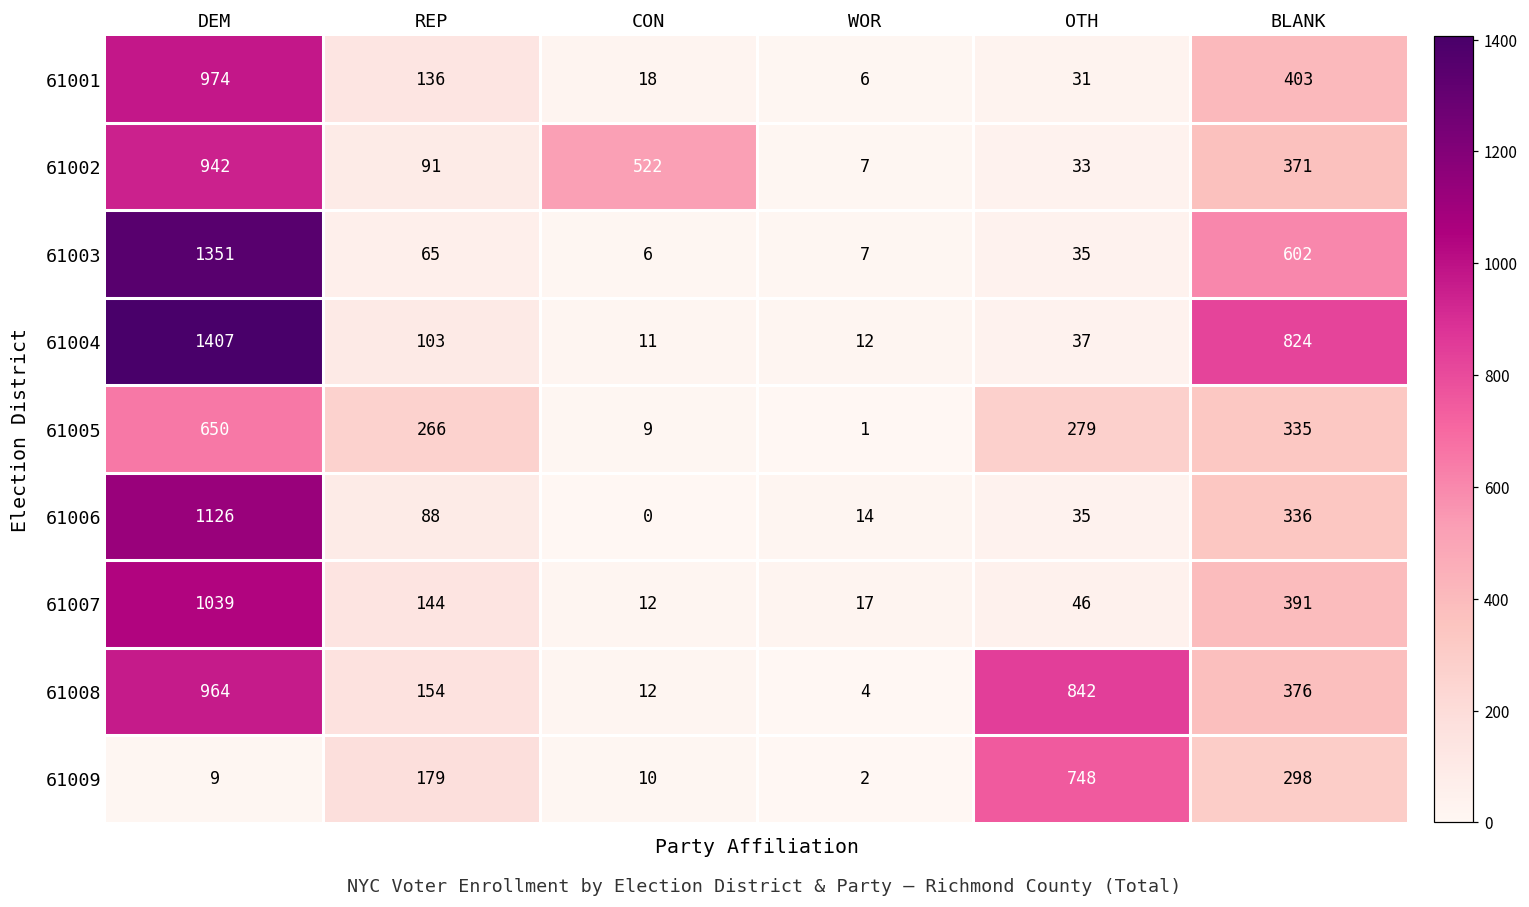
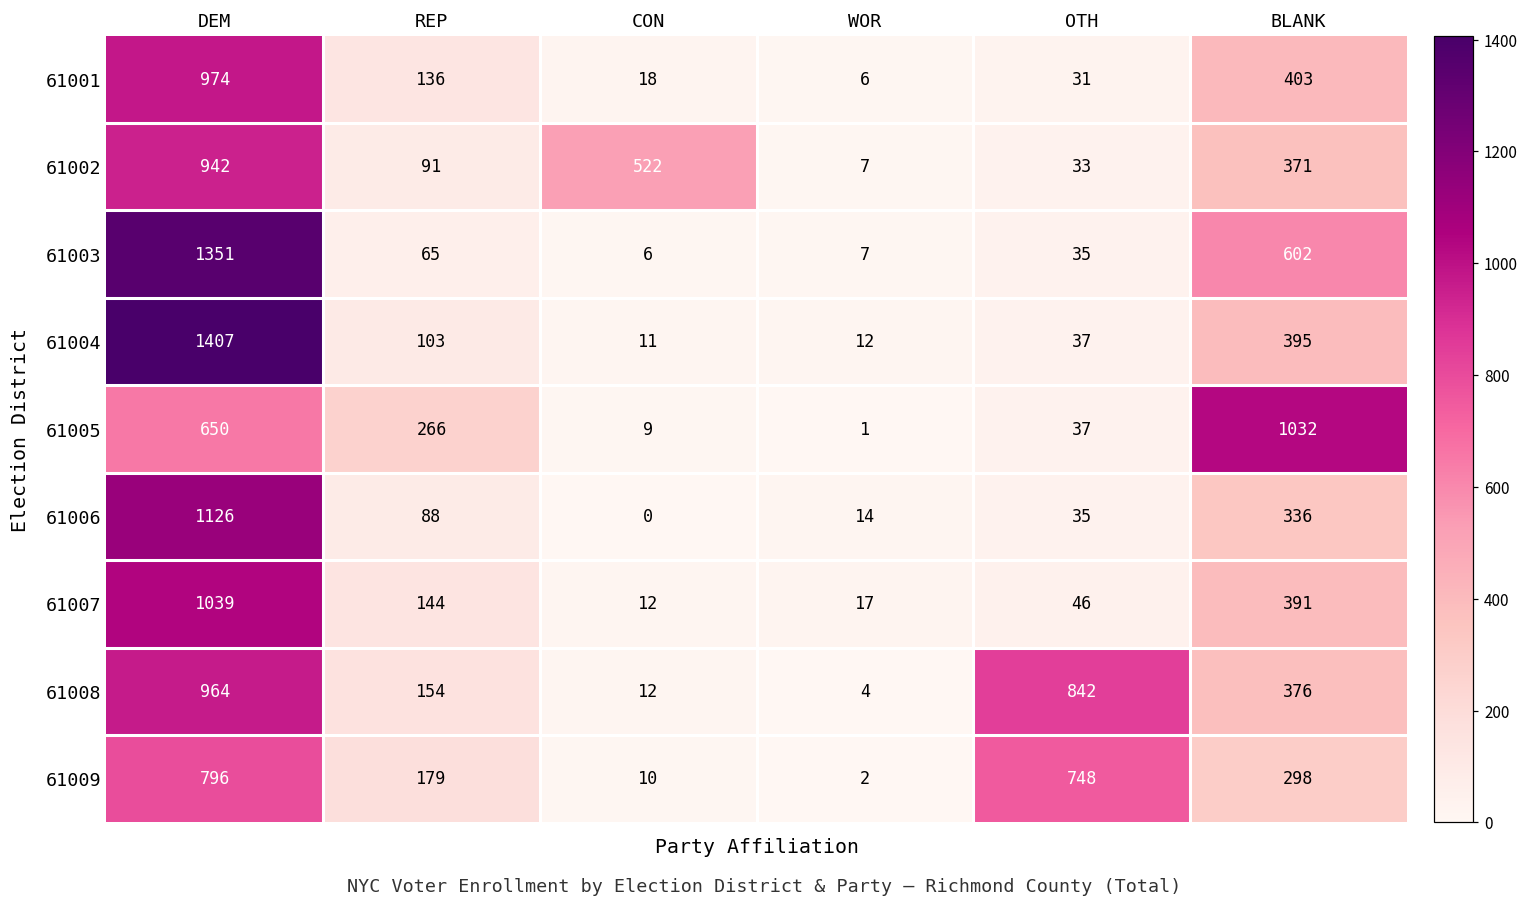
  {
    "61001": {
      "DEM": 974,
      "REP": 136,
      "CON": 18,
      "WOR": 6,
      "OTH": 31,
      "BLANK": 403
    },
    "61002": {
      "DEM": 942,
      "REP": 91,
      "CON": 522,
      "WOR": 7,
      "OTH": 33,
      "BLANK": 371
    },
    "61003": {
      "DEM": 1351,
      "REP": 65,
      "CON": 6,
      "WOR": 7,
      "OTH": 35,
      "BLANK": 602
    },
    "61004": {
      "DEM": 1407,
      "REP": 103,
      "CON": 11,
      "WOR": 12,
      "OTH": 37,
-     "BLANK": 824
+     "BLANK": 395
    },
    "61005": {
      "DEM": 650,
      "REP": 266,
      "CON": 9,
      "WOR": 1,
-     "OTH": 279,
-     "BLANK": 335
+     "OTH": 37,
+     "BLANK": 1032
    },
    "61006": {
      "DEM": 1126,
      "REP": 88,
      "CON": 0,
      "WOR": 14,
      "OTH": 35,
      "BLANK": 336
    },
    "61007": {
      "DEM": 1039,
      "REP": 144,
      "CON": 12,
      "WOR": 17,
      "OTH": 46,
      "BLANK": 391
    },
    "61008": {
      "DEM": 964,
      "REP": 154,
      "CON": 12,
      "WOR": 4,
      "OTH": 842,
      "BLANK": 376
    },
    "61009": {
-     "DEM": 9,
+     "DEM": 796,
      "REP": 179,
      "CON": 10,
      "WOR": 2,
      "OTH": 748,
      "BLANK": 298
    }
  }
